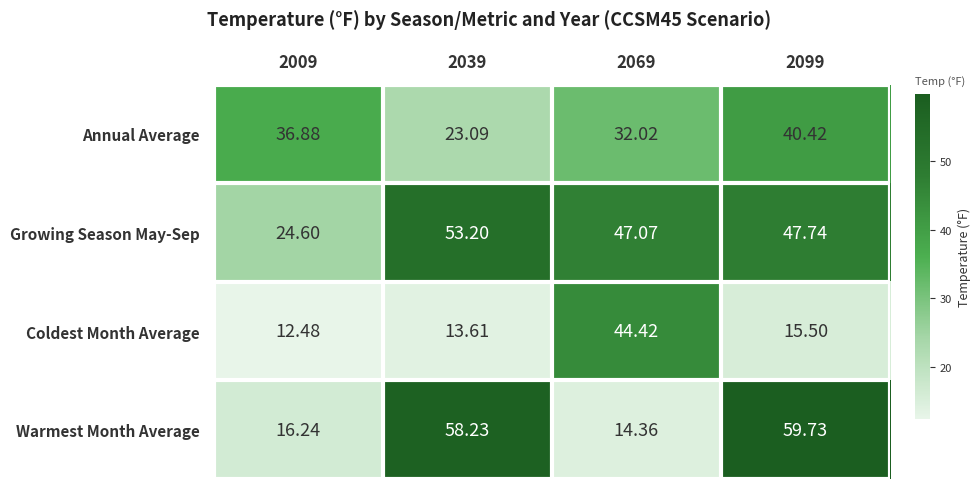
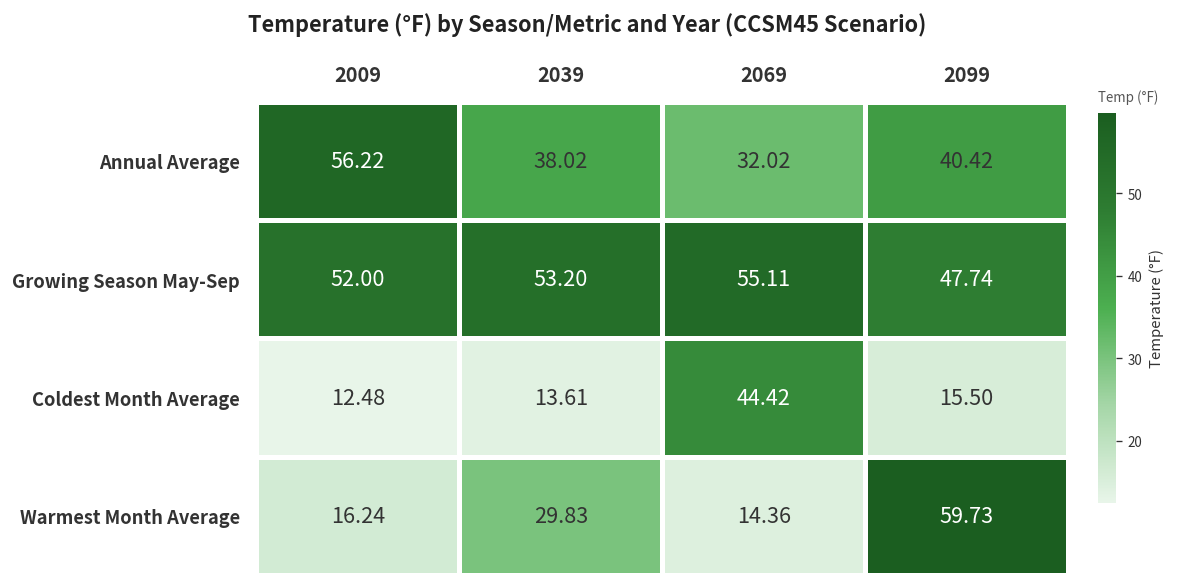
  {
    "Annual Average": {
-     "2009": 36.88,
-     "2039": 23.09,
+     "2009": 56.22,
+     "2039": 38.02,
      "2069": 32.02,
      "2099": 40.42
    },
    "Growing Season May-Sep": {
-     "2009": 24.60,
+     "2009": 52.00,
      "2039": 53.20,
-     "2069": 47.07,
+     "2069": 55.11,
      "2099": 47.74
    },
    "Coldest Month Average": {
      "2009": 12.48,
      "2039": 13.61,
      "2069": 44.42,
      "2099": 15.50
    },
    "Warmest Month Average": {
      "2009": 16.24,
-     "2039": 58.23,
+     "2039": 29.83,
      "2069": 14.36,
      "2099": 59.73
    }
  }
